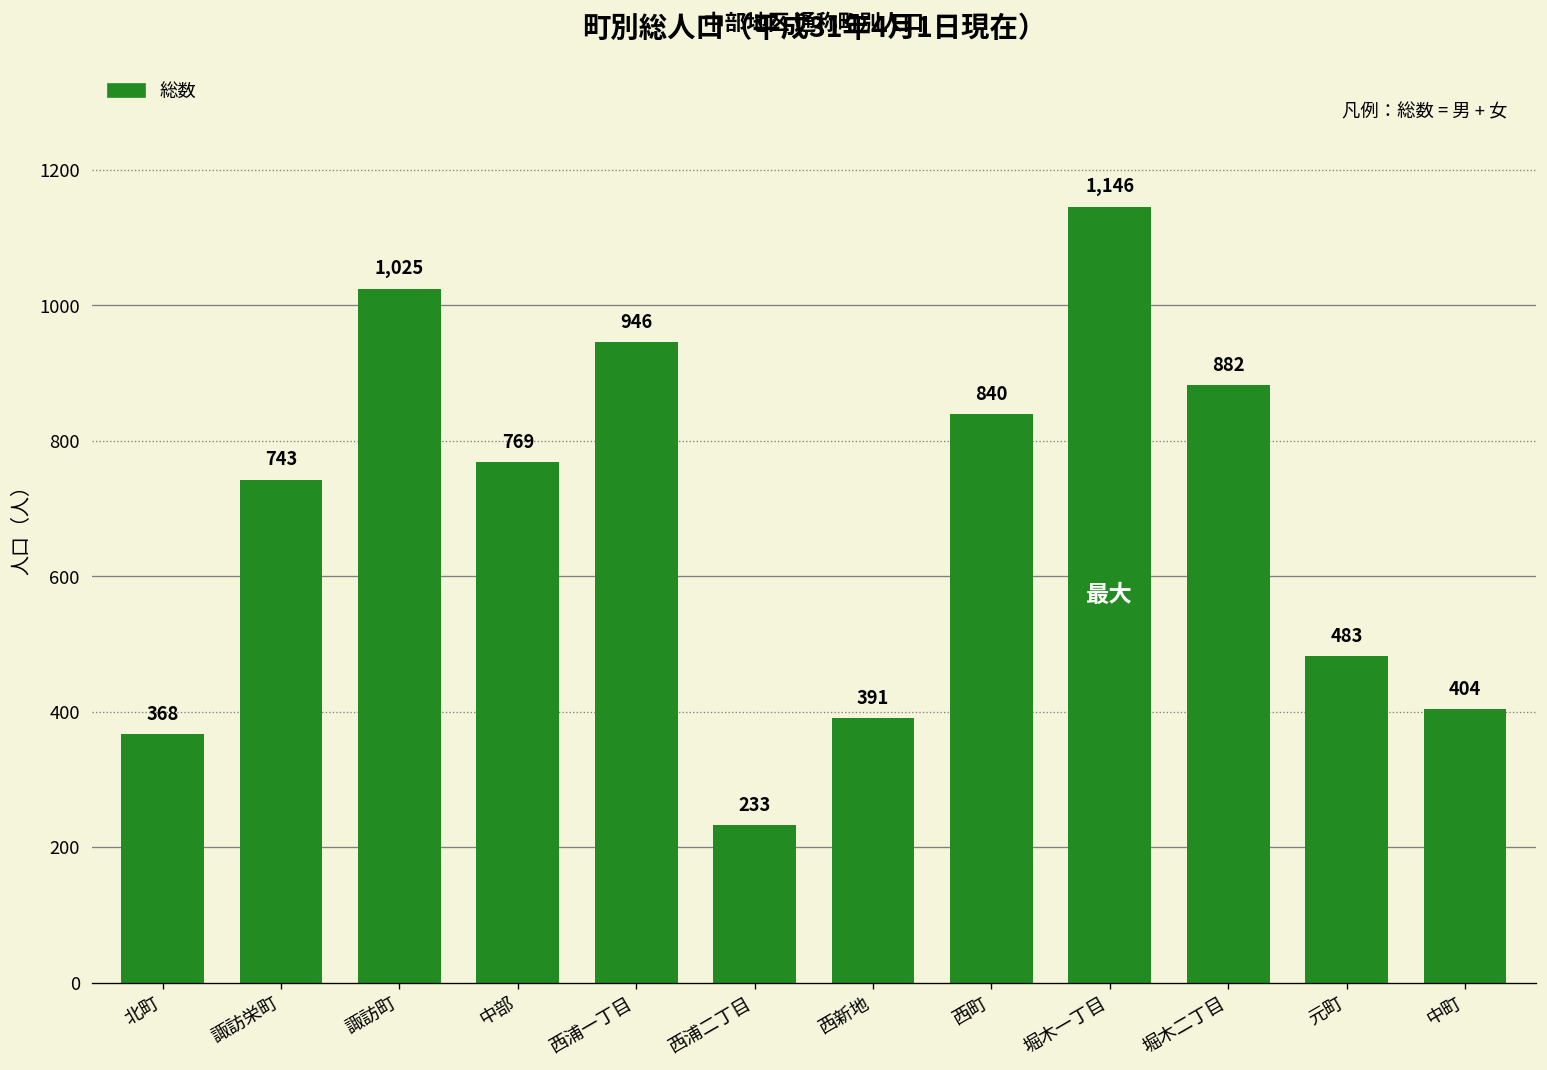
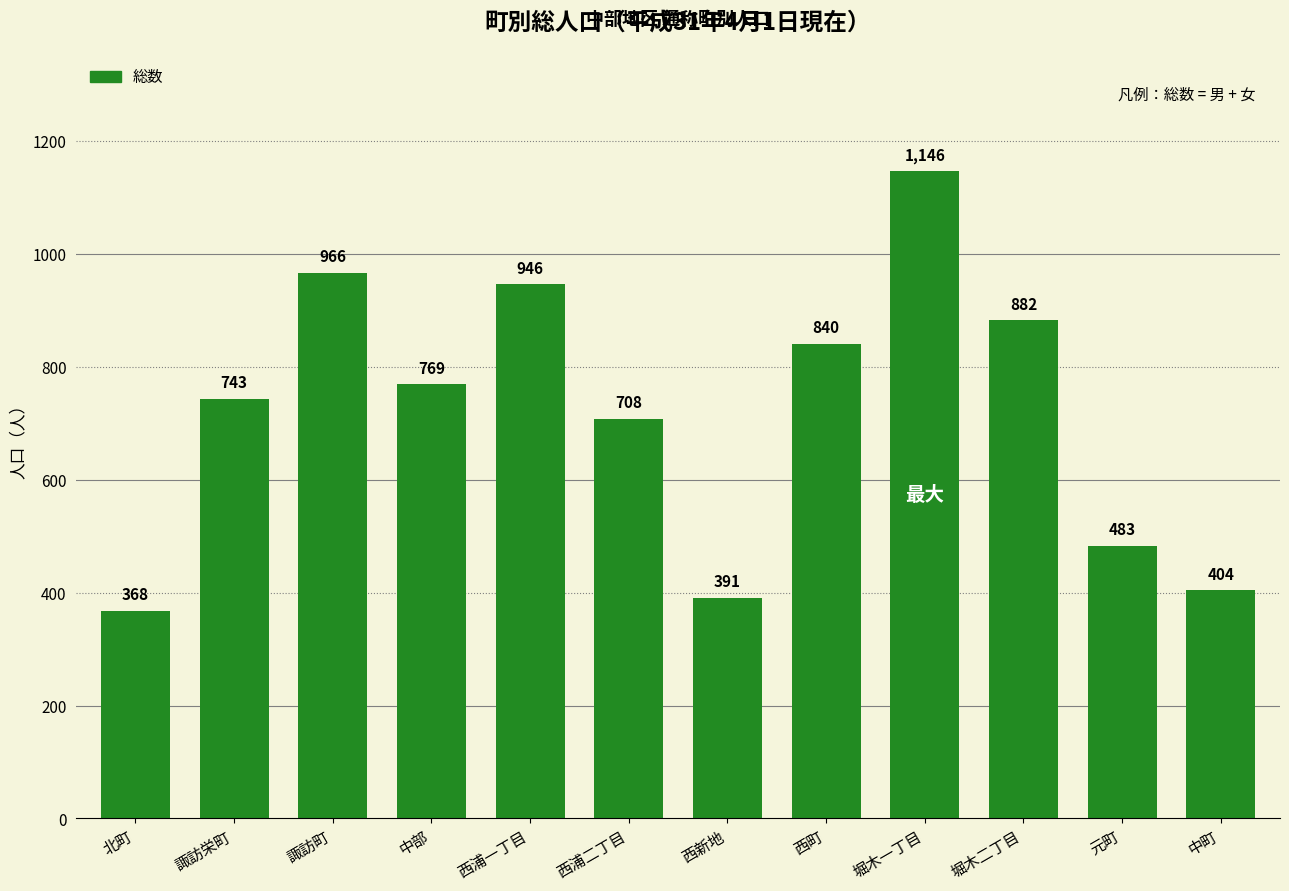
  {
    "北町": "368",
    "諏訪栄町": "743",
-   "諏訪町": "1,025",
+   "諏訪町": "966",
    "中部": "769",
    "西浦一丁目": "946",
-   "西浦二丁目": "233",
+   "西浦二丁目": "708",
    "西新地": "391",
    "西町": "840",
    "堀木一丁目": "1,146",
    "堀木二丁目": "882",
    "元町": "483",
    "中町": "404"
  }
